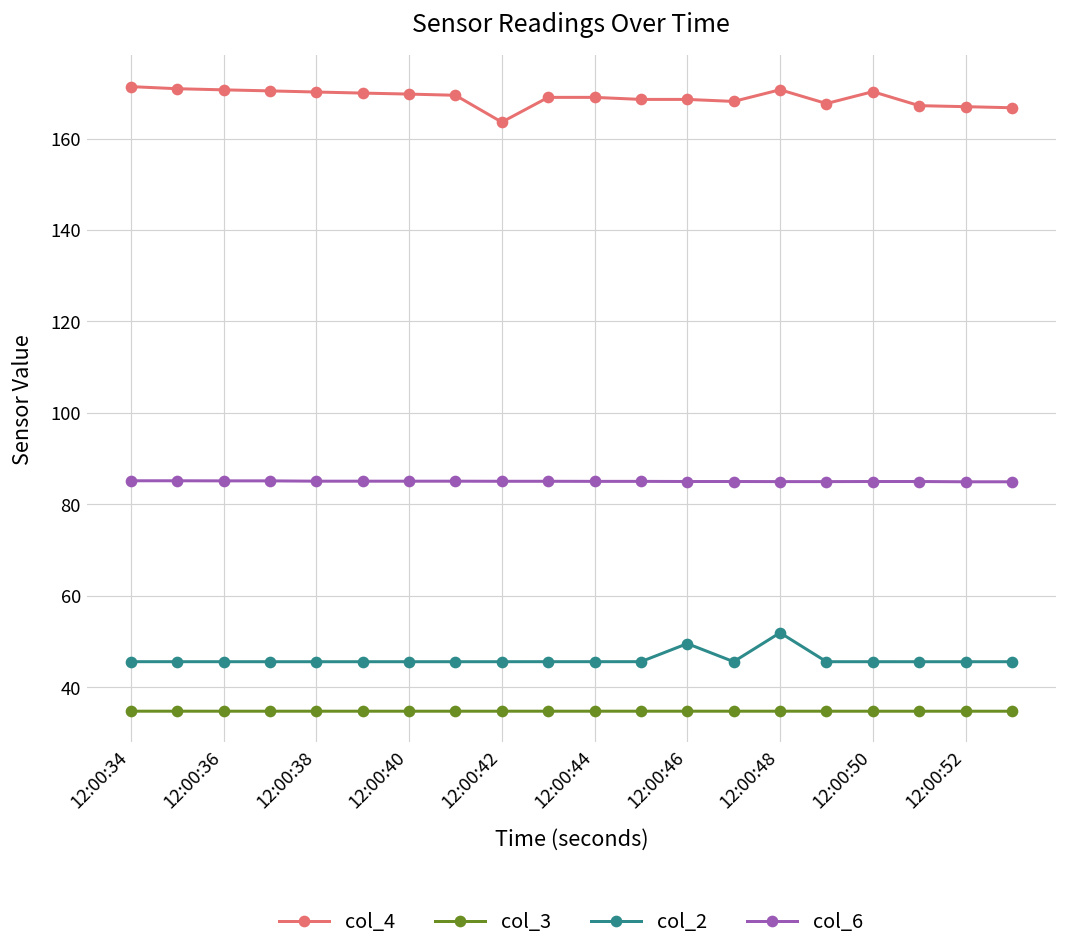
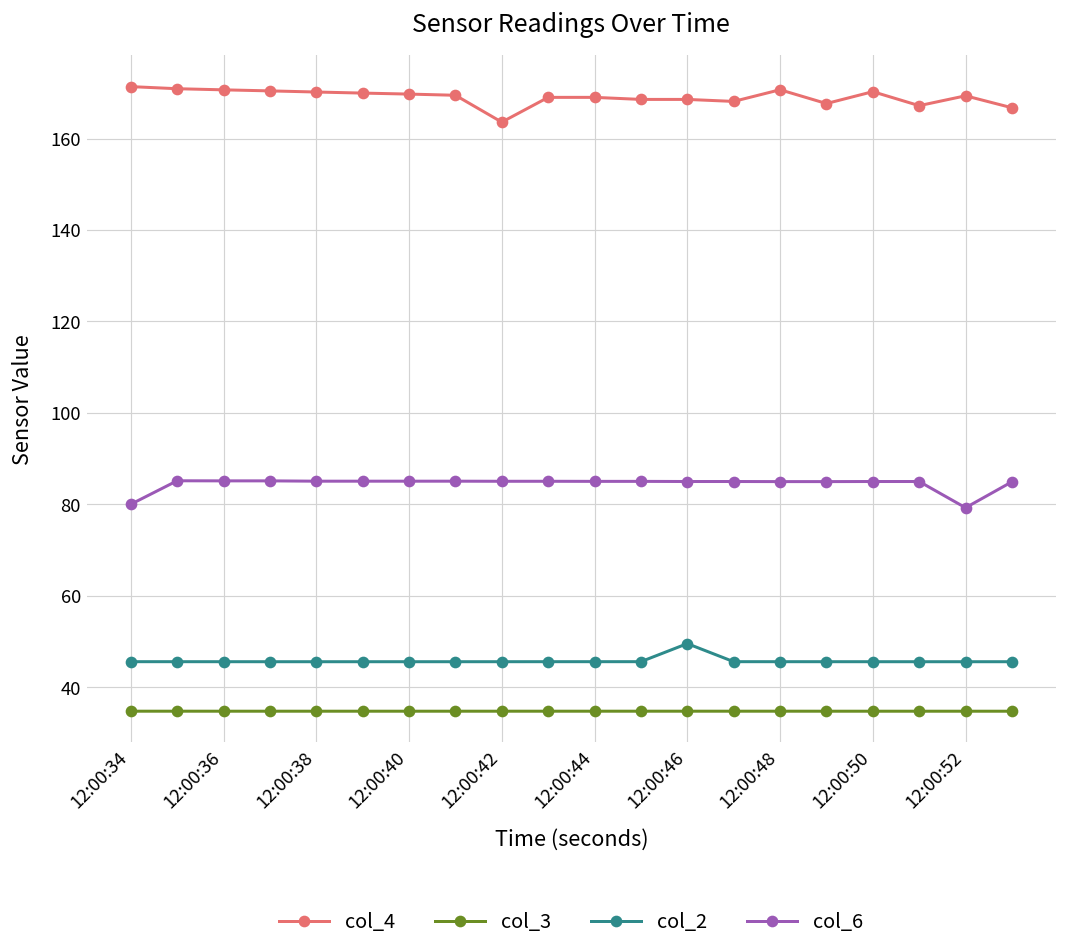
  {
    "col_4": {
      "12:00:34": 171,
      "12:00:36": 171,
      "12:00:38": 170,
      "12:00:40": 170,
      "12:00:42": 164,
      "12:00:44": 169,
      "12:00:46": 169,
      "12:00:48": 171,
      "12:00:50": 170,
-     "12:00:52": 167
+     "12:00:52": 169
    },
    "col_3": {
      "12:00:34": 35,
      "12:00:36": 35,
      "12:00:38": 35,
      "12:00:40": 35,
      "12:00:42": 35,
      "12:00:44": 35,
      "12:00:46": 35,
      "12:00:48": 35,
      "12:00:50": 35,
      "12:00:52": 35
    },
    "col_2": {
      "12:00:34": 46,
      "12:00:36": 46,
      "12:00:38": 46,
      "12:00:40": 46,
      "12:00:42": 46,
      "12:00:44": 46,
      "12:00:46": 50,
-     "12:00:48": 52,
+     "12:00:48": 46,
      "12:00:50": 46,
      "12:00:52": 46
    },
    "col_6": {
-     "12:00:34": 85,
+     "12:00:34": 80,
      "12:00:36": 85,
      "12:00:38": 85,
      "12:00:40": 85,
      "12:00:42": 85,
      "12:00:44": 85,
      "12:00:46": 85,
      "12:00:48": 85,
      "12:00:50": 85,
-     "12:00:52": 85
+     "12:00:52": 79
    }
  }
